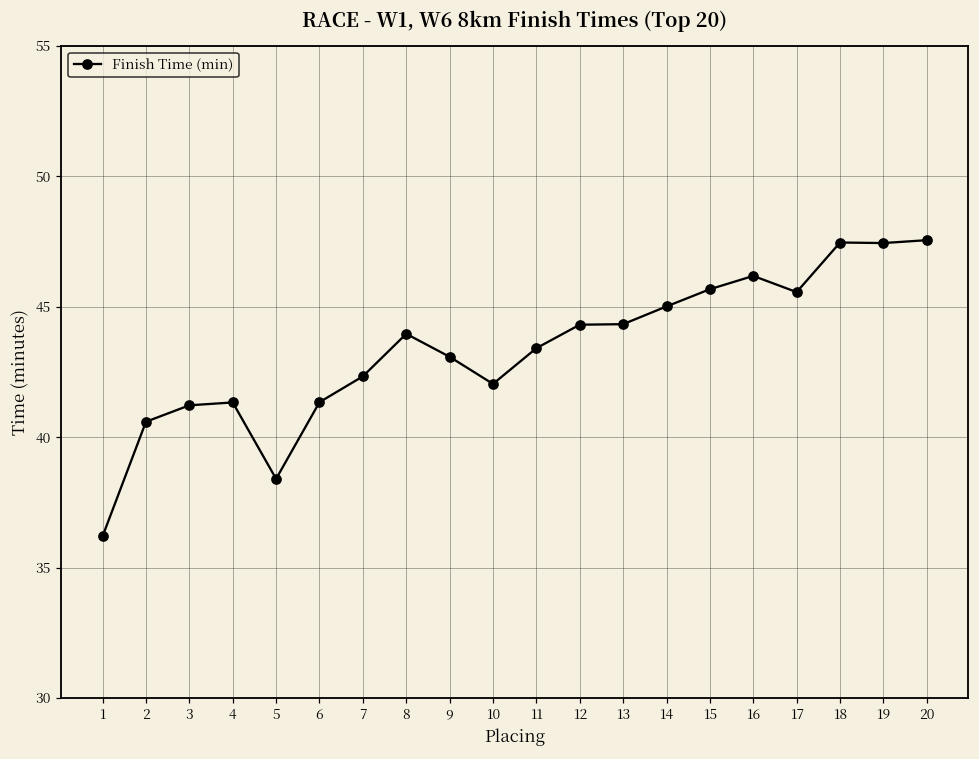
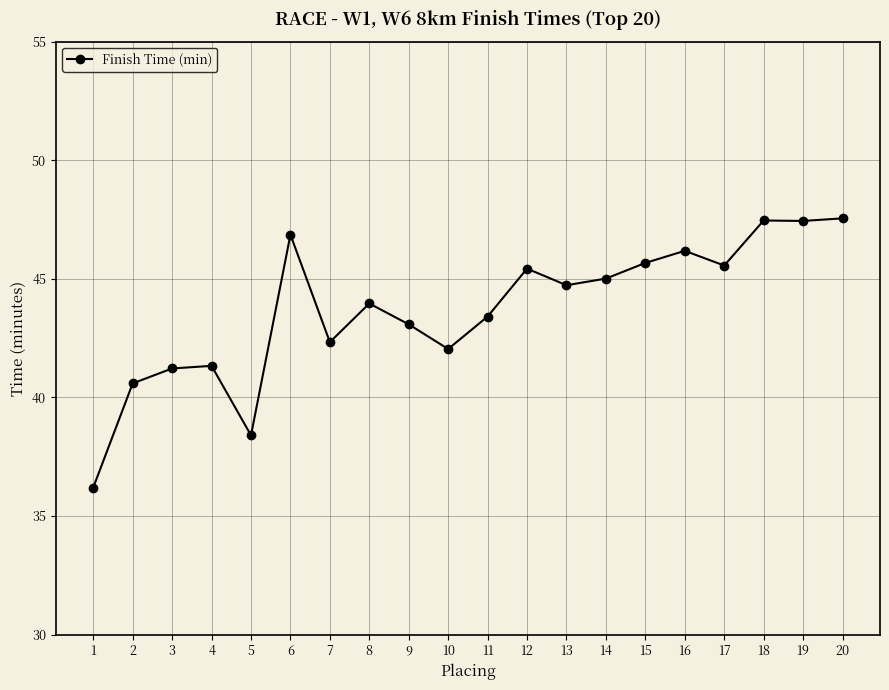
  {
    "1": 36.2,
    "2": 40.6,
    "3": 41.2,
    "4": 41.3,
    "5": 38.4,
-   "6": 41.3,
+   "6": 46.9,
    "7": 42.3,
    "8": 44.0,
    "9": 43.1,
    "10": 42.0,
    "11": 43.4,
-   "12": 44.3,
-   "13": 44.3,
+   "12": 45.4,
+   "13": 44.7,
    "14": 45.0,
    "15": 45.7,
    "16": 46.2,
    "17": 45.6,
    "18": 47.5,
    "19": 47.4,
    "20": 47.6
  }
